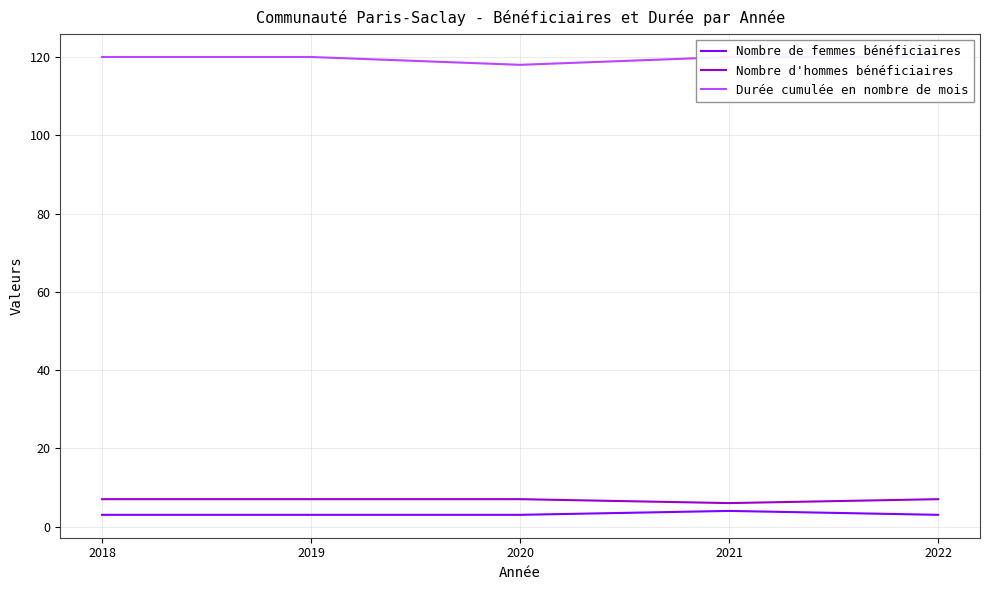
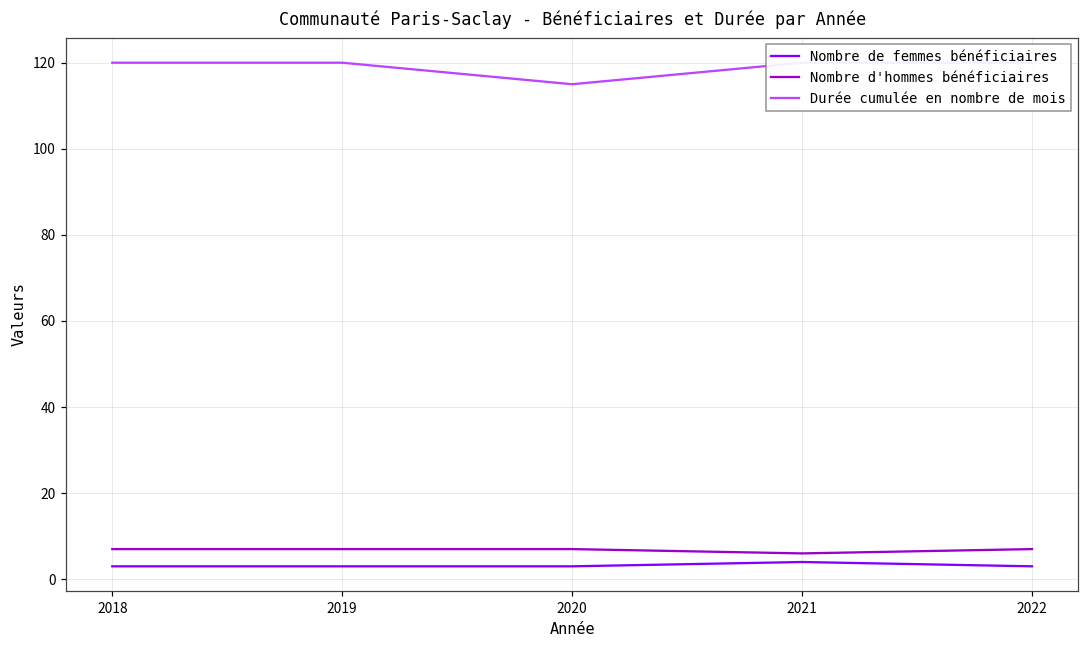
  {
    "Durée cumulée en nombre de mois": {
      "2018": 120,
      "2019": 120,
-     "2020": 118
+     "2020": 115
    }
  }
